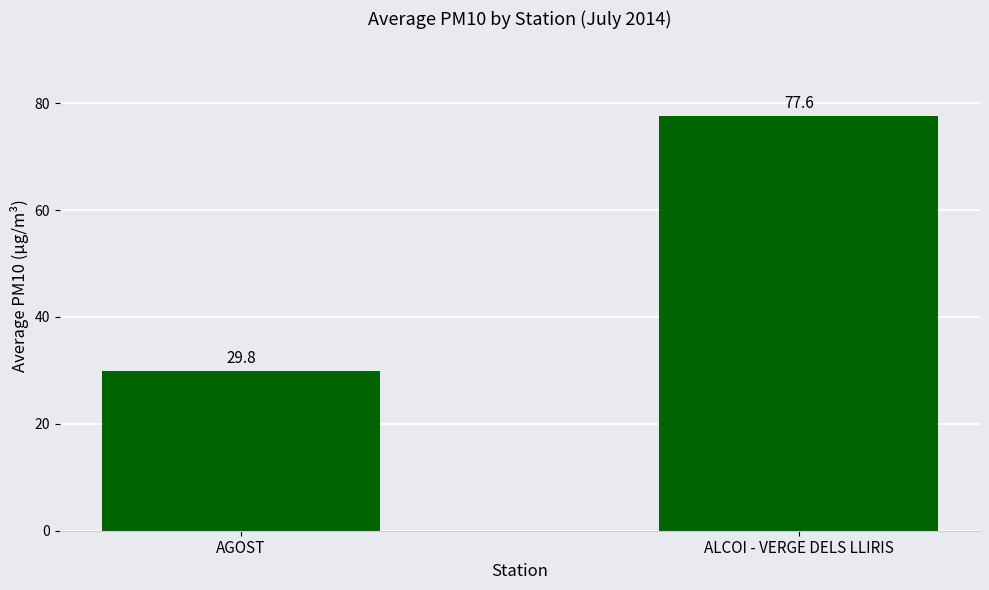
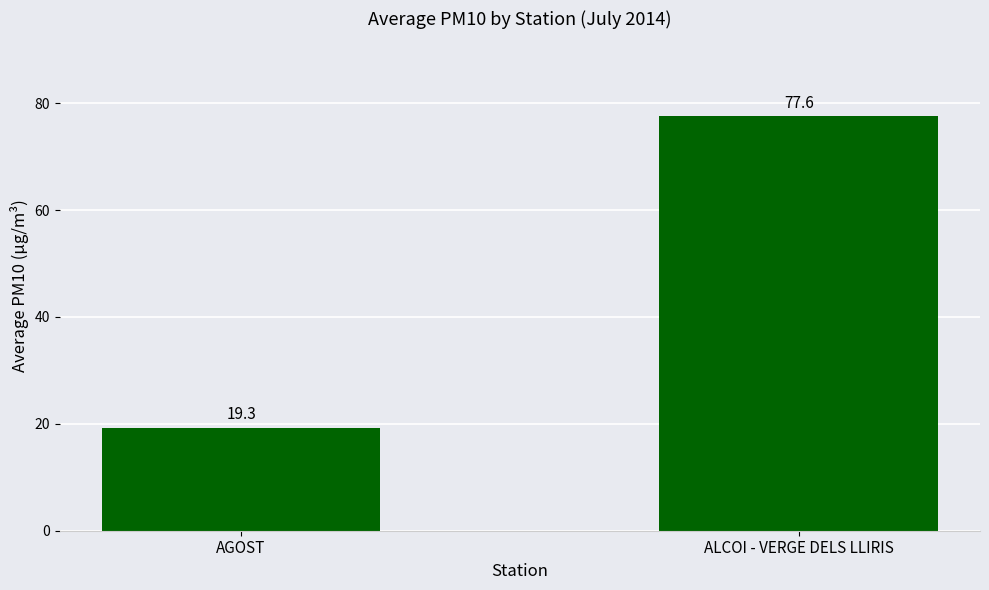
  {
-   "AGOST": 29.8,
+   "AGOST": 19.3,
    "ALCOI - VERGE DELS LLIRIS": 77.6
  }
